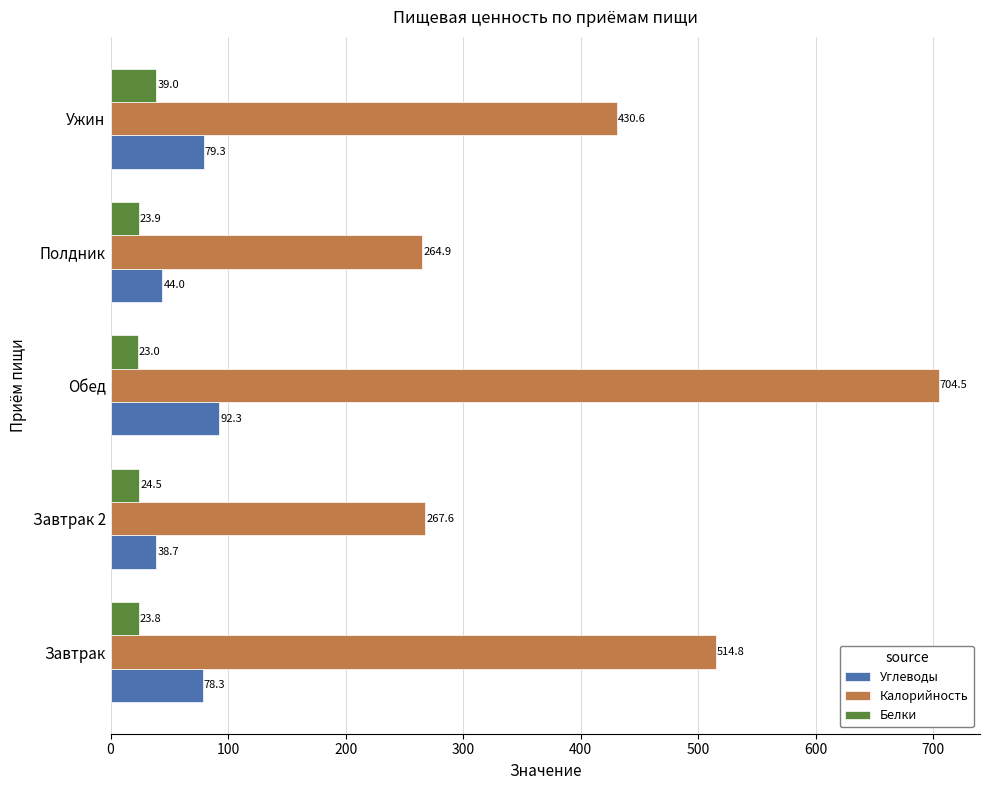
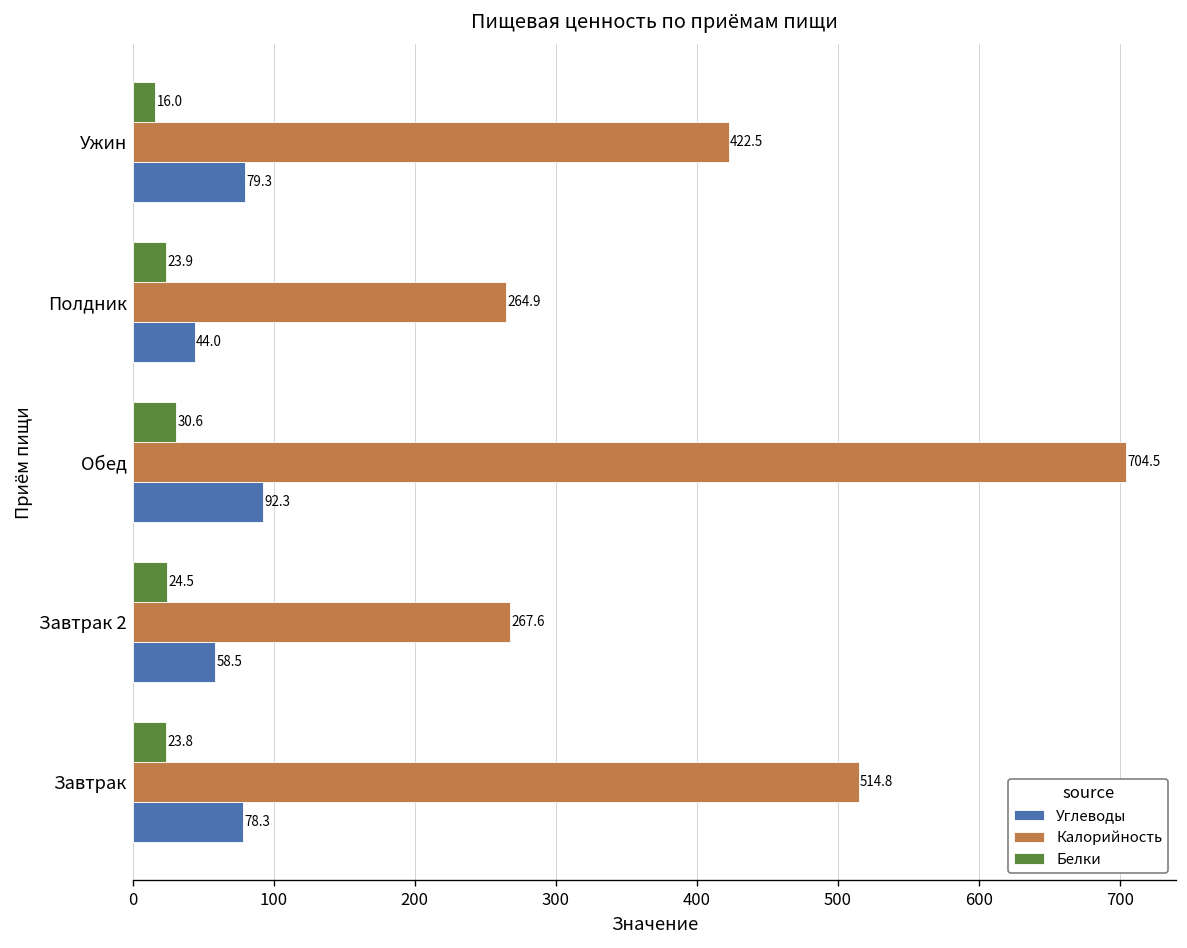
  {
    "Углеводы": {
      "Ужин": 79.3,
      "Полдник": 44.0,
      "Обед": 92.3,
-     "Завтрак 2": 38.7,
+     "Завтрак 2": 58.5,
      "Завтрак": 78.3
    },
    "Калорийность": {
-     "Ужин": 430.6,
+     "Ужин": 422.5,
      "Полдник": 264.9,
      "Обед": 704.5,
      "Завтрак 2": 267.6,
      "Завтрак": 514.8
    },
    "Белки": {
-     "Ужин": 39.0,
+     "Ужин": 16.0,
      "Полдник": 23.9,
-     "Обед": 23.0,
+     "Обед": 30.6,
      "Завтрак 2": 24.5,
      "Завтрак": 23.8
    }
  }
